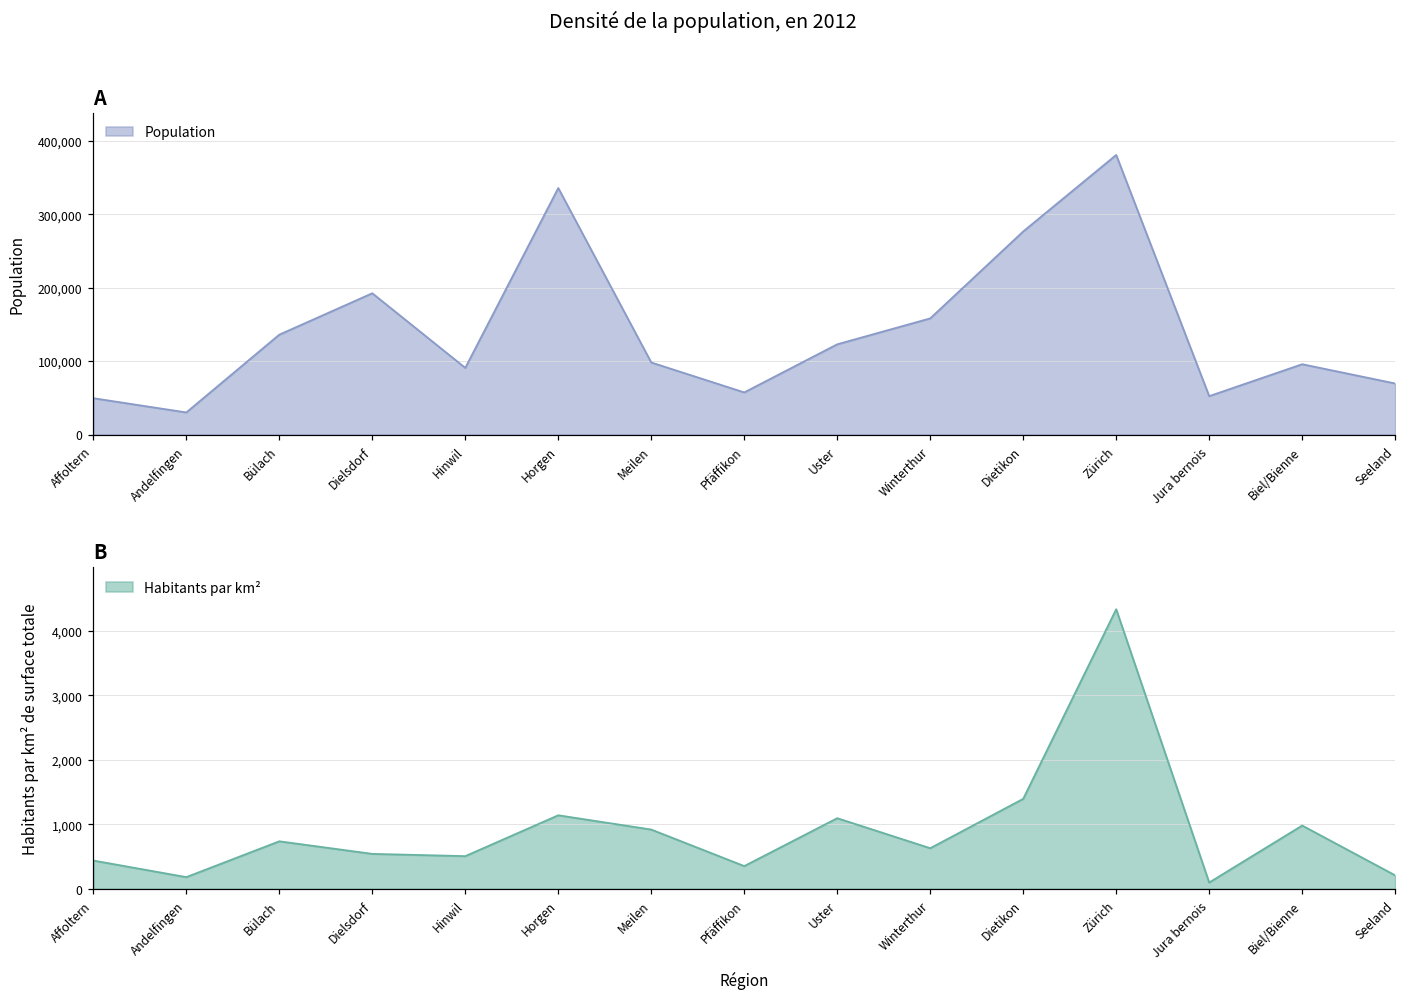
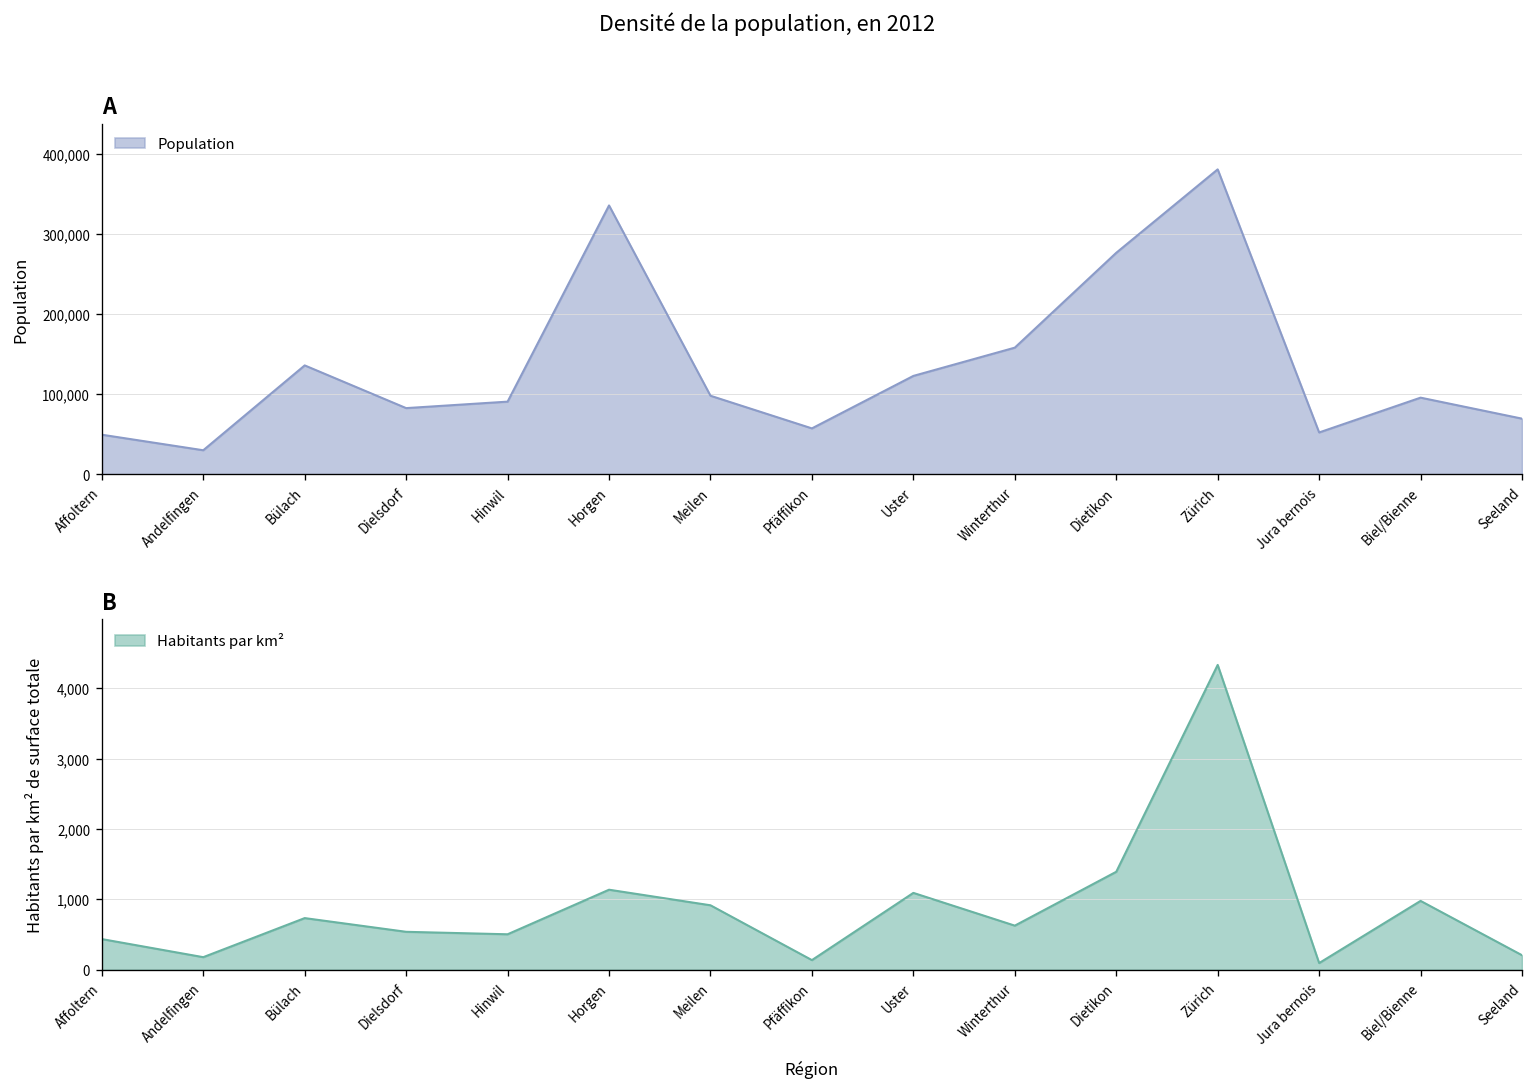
  {
    "A": {
      "Affoltern": "50,000",
      "Andelfingen": "30,000",
      "Bülach": "140,000",
-     "Dielsdorf": "190,000",
+     "Dielsdorf": "80,000",
      "Hinwil": "90,000",
      "Horgen": "340,000",
      "Meilen": "100,000",
      "Pfäffikon": "60,000",
      "Uster": "120,000",
      "Winterthur": "160,000",
      "Dietikon": "280,000",
      "Zürich": "380,000",
      "Jura bernois": "50,000",
      "Biel/Bienne": "100,000",
      "Seeland": "70,000"
    },
    "B": {
      "Affoltern": "400",
      "Andelfingen": "200",
      "Bülach": "700",
      "Dielsdorf": "500",
      "Hinwil": "500",
      "Horgen": "1,100",
      "Meilen": "900",
-     "Pfäffikon": "400",
+     "Pfäffikon": "100",
      "Uster": "1,100",
      "Winterthur": "600",
      "Dietikon": "1,400",
      "Zürich": "4,300",
      "Jura bernois": "100",
      "Biel/Bienne": "1,000",
      "Seeland": "200"
    }
  }
